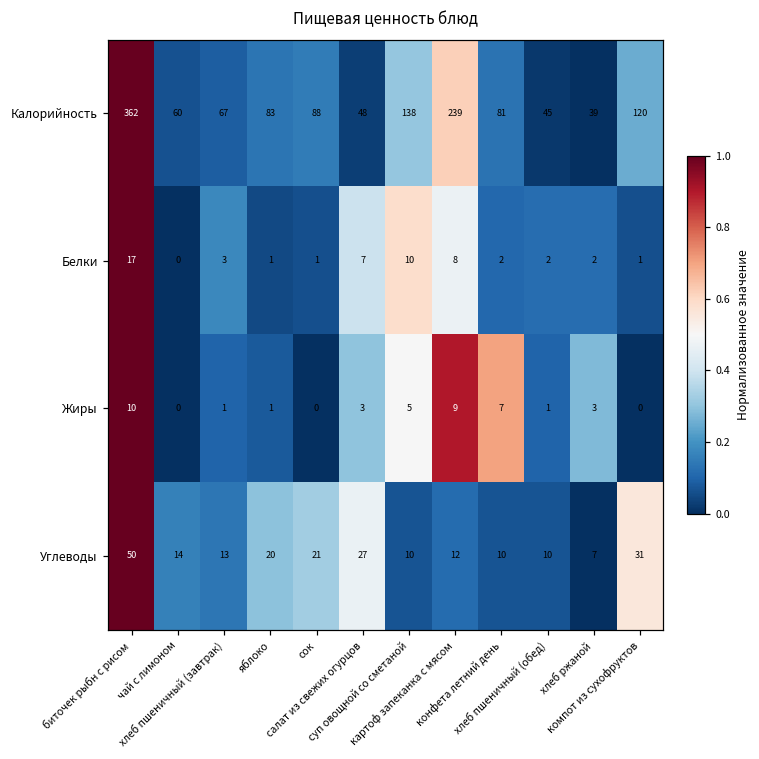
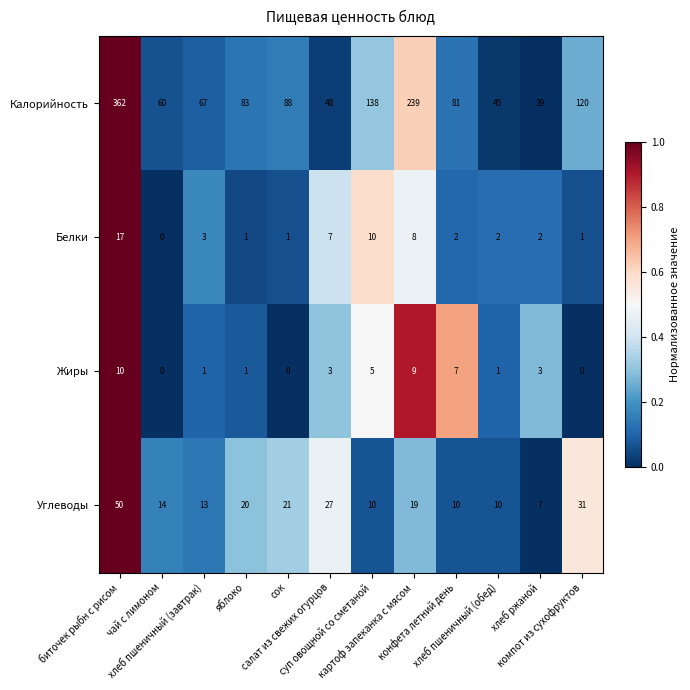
  {
    "Калорийность": {
      "биточек рыбн с рисом": 362,
      "чай с лимоном": 60,
      "хлеб пшеничный (завтрак)": 67,
      "яблоко": 83,
      "сок": 88,
      "салат из свежих огурцов": 48,
      "суп овощной со сметаной": 138,
      "картоф запеканка с мясом": 239,
      "конфета летний день": 81,
      "хлеб пшеничный (обед)": 45,
      "хлеб ржаной": 39,
      "компот из сухофруктов": 120
    },
    "Белки": {
      "биточек рыбн с рисом": 17,
      "чай с лимоном": 0,
      "хлеб пшеничный (завтрак)": 3,
      "яблоко": 1,
      "сок": 1,
      "салат из свежих огурцов": 7,
      "суп овощной со сметаной": 10,
      "картоф запеканка с мясом": 8,
      "конфета летний день": 2,
      "хлеб пшеничный (обед)": 2,
      "хлеб ржаной": 2,
      "компот из сухофруктов": 1
    },
    "Жиры": {
      "биточек рыбн с рисом": 10,
      "чай с лимоном": 0,
      "хлеб пшеничный (завтрак)": 1,
      "яблоко": 1,
      "сок": 0,
      "салат из свежих огурцов": 3,
      "суп овощной со сметаной": 5,
      "картоф запеканка с мясом": 9,
      "конфета летний день": 7,
      "хлеб пшеничный (обед)": 1,
      "хлеб ржаной": 3,
      "компот из сухофруктов": 0
    },
    "Углеводы": {
      "биточек рыбн с рисом": 50,
      "чай с лимоном": 14,
      "хлеб пшеничный (завтрак)": 13,
      "яблоко": 20,
      "сок": 21,
      "салат из свежих огурцов": 27,
      "суп овощной со сметаной": 10,
-     "картоф запеканка с мясом": 12,
+     "картоф запеканка с мясом": 19,
      "конфета летний день": 10,
      "хлеб пшеничный (обед)": 10,
      "хлеб ржаной": 7,
      "компот из сухофруктов": 31
    }
  }
